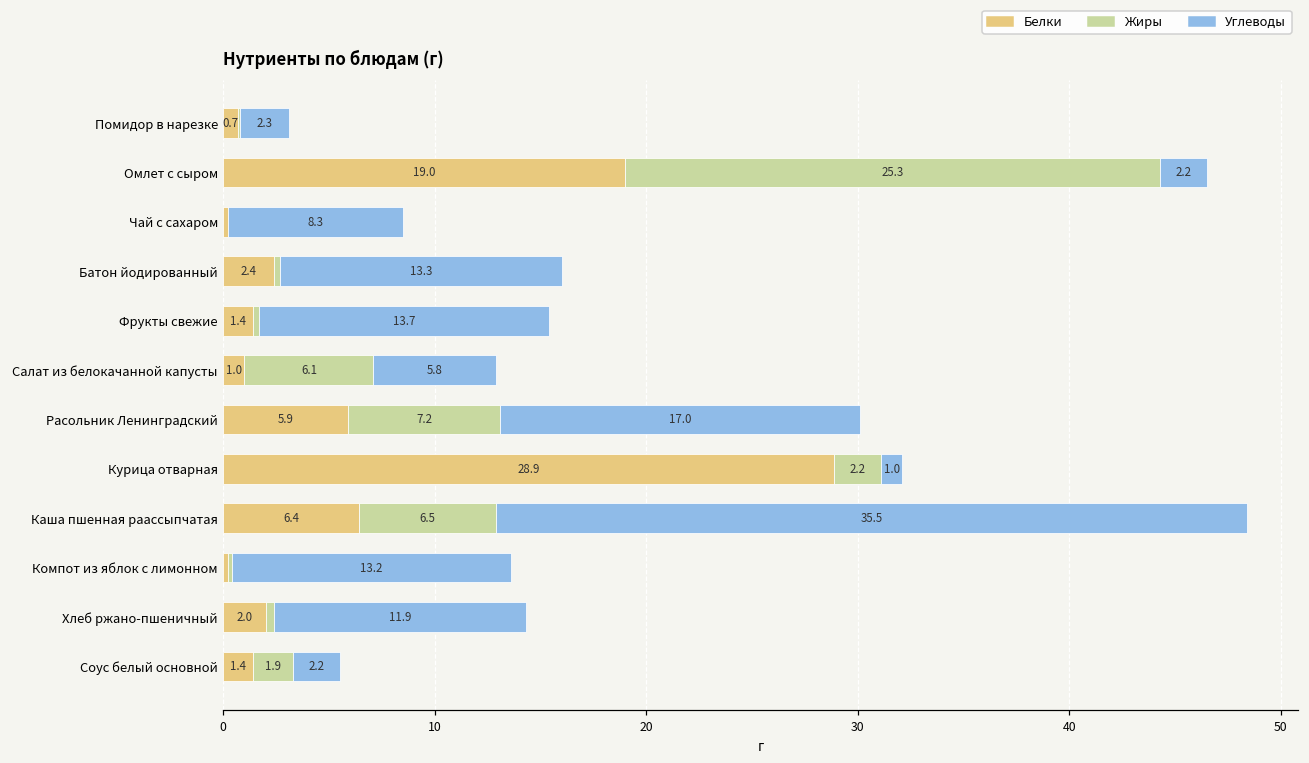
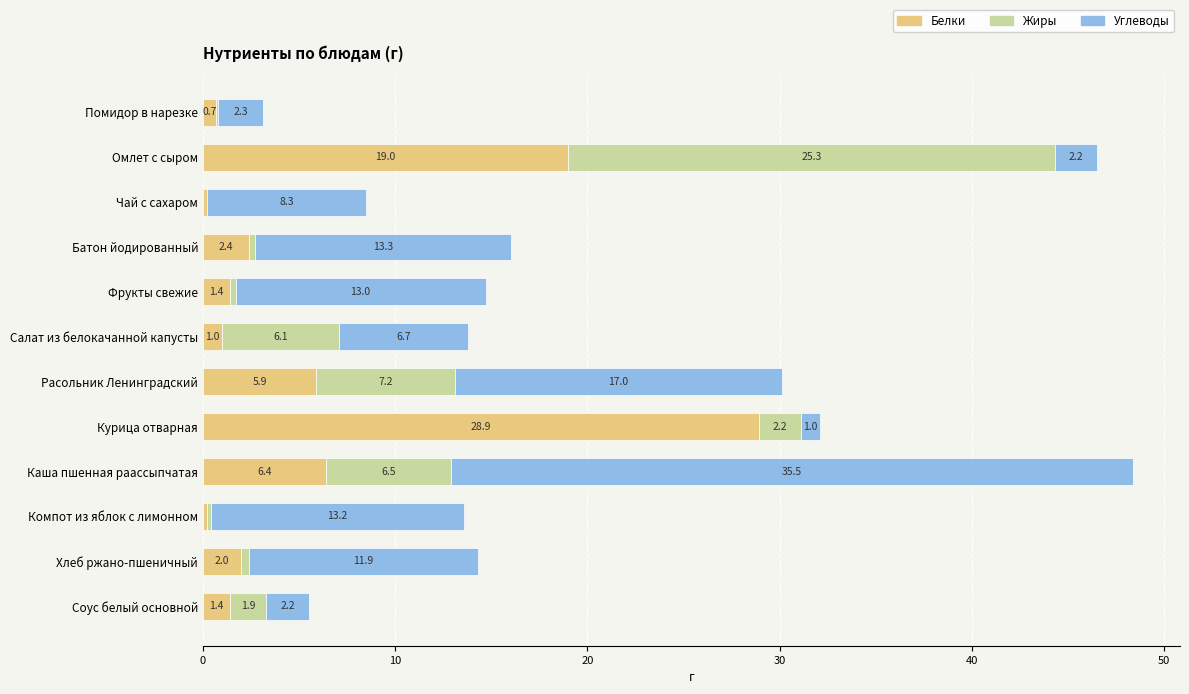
  {
    "Углеводы": {
      "Помидор в нарезке": 2.3,
      "Омлет с сыром": 2.2,
      "Чай с сахаром": 8.3,
      "Батон йодированный": 13.3,
-     "Фрукты свежие": 13.7,
-     "Салат из белокачанной капусты": 5.8,
+     "Фрукты свежие": 13.0,
+     "Салат из белокачанной капусты": 6.7,
      "Расольник Ленинградский": 17.0,
      "Курица отварная": 1.0,
      "Каша пшенная раассыпчатая": 35.5,
      "Компот из яблок с лимонном": 13.2,
      "Хлеб ржано-пшеничный": 11.9,
      "Соус белый основной": 2.2
    }
  }
